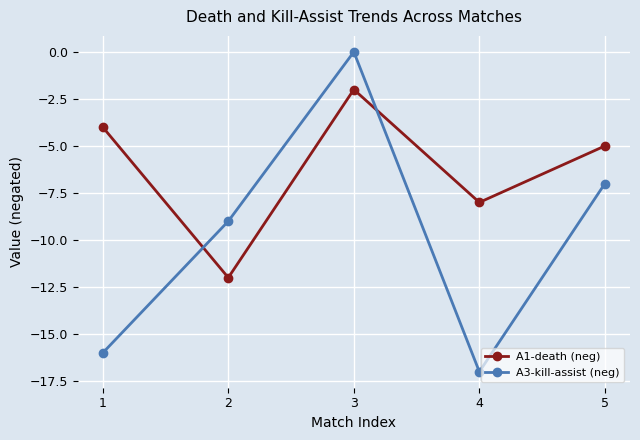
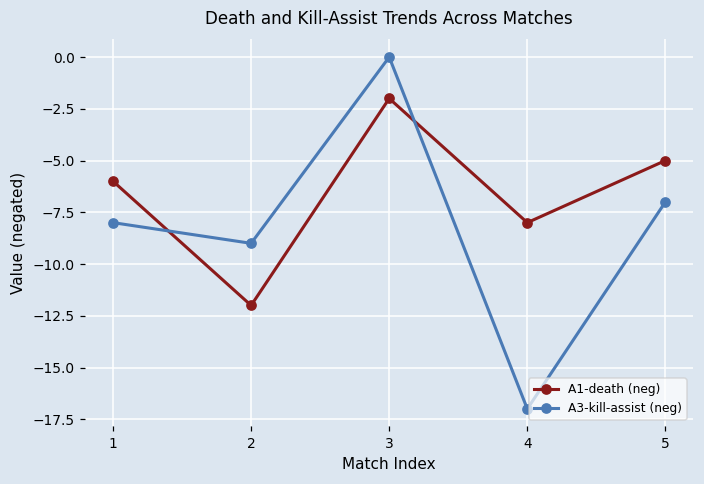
  {
    "A1-death (neg)": {
-     "1": -4.0,
+     "1": -6.0,
      "2": -12.0,
      "3": -2.0,
      "4": -8.0,
      "5": -5.0
    },
    "A3-kill-assist (neg)": {
-     "1": -16.0,
+     "1": -8.0,
      "2": -9.0,
      "3": 0.0,
      "4": -17.0,
      "5": -7.0
    }
  }
